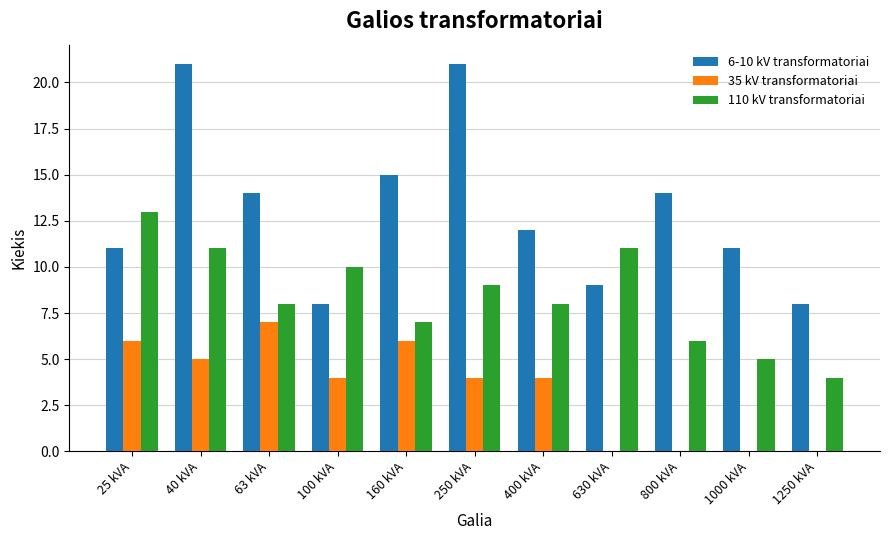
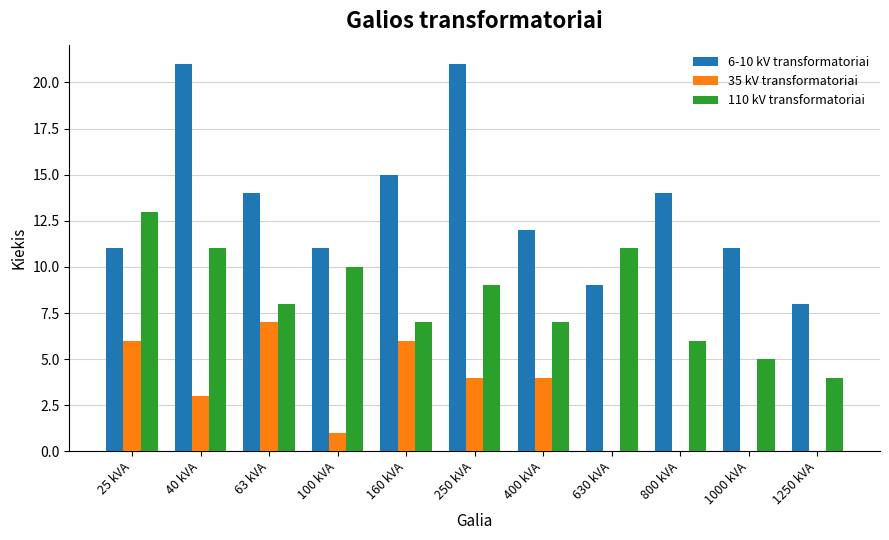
  {
    "6-10 kV transformatoriai": {
      "25 kVA": 11,
      "40 kVA": 21,
      "63 kVA": 14,
-     "100 kVA": 8,
+     "100 kVA": 11,
      "160 kVA": 15,
      "250 kVA": 21,
      "400 kVA": 12,
      "630 kVA": 9,
      "800 kVA": 14,
      "1000 kVA": 11,
      "1250 kVA": 8
    },
    "35 kV transformatoriai": {
      "25 kVA": 6,
-     "40 kVA": 5,
+     "40 kVA": 3,
      "63 kVA": 7,
-     "100 kVA": 4,
+     "100 kVA": 1,
      "160 kVA": 6,
      "250 kVA": 4,
      "400 kVA": 4,
      "630 kVA": 0,
      "800 kVA": 0,
      "1000 kVA": 0,
      "1250 kVA": 0
    },
    "110 kV transformatoriai": {
      "25 kVA": 13,
      "40 kVA": 11,
      "63 kVA": 8,
      "100 kVA": 10,
      "160 kVA": 7,
      "250 kVA": 9,
-     "400 kVA": 8,
+     "400 kVA": 7,
      "630 kVA": 11,
      "800 kVA": 6,
      "1000 kVA": 5,
      "1250 kVA": 4
    }
  }
